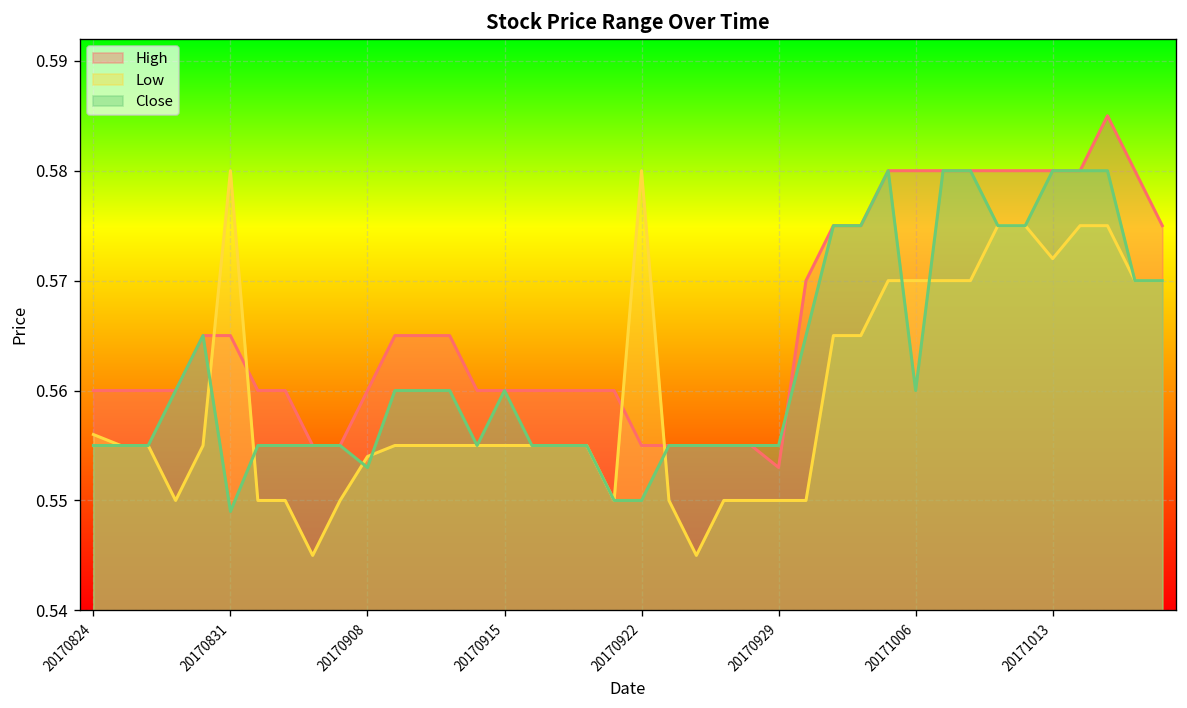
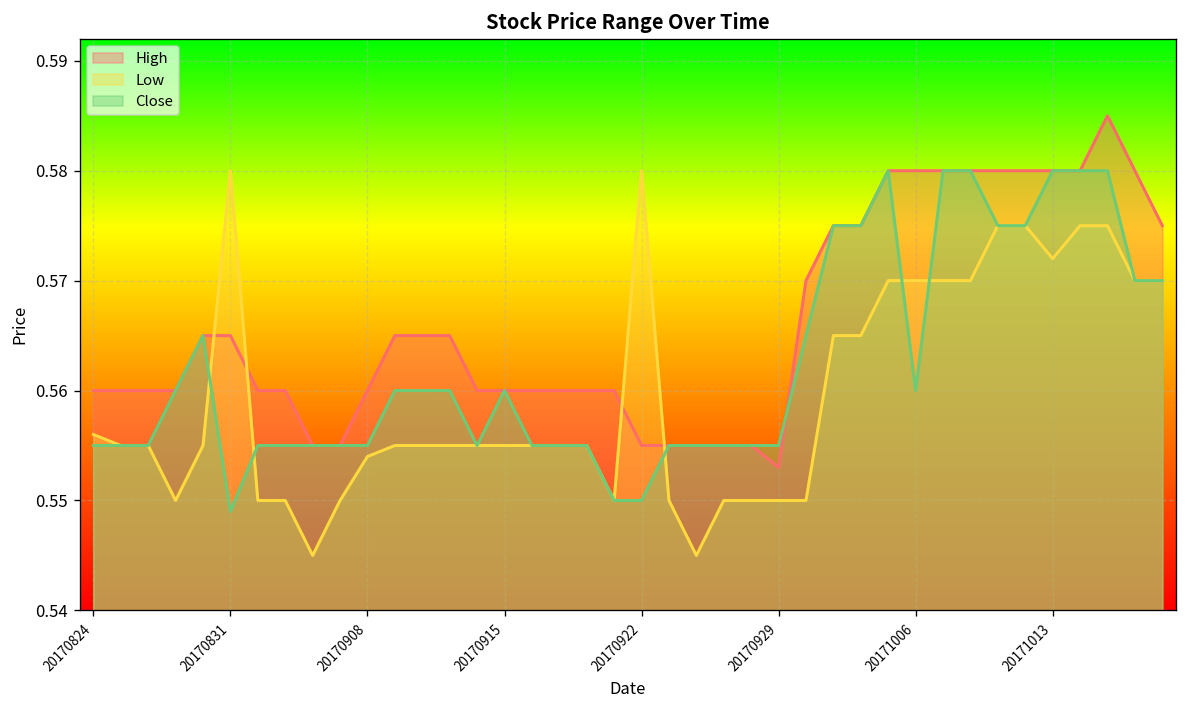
  {
    "High": {
      "20170824": 0.560,
      "20170831": 0.565,
      "20170908": 0.560,
      "20170922": 0.555,
      "20170929": 0.553,
      "20171006": 0.580
    },
    "Low": {
      "20170824": 0.556,
      "20170831": 0.580,
      "20170908": 0.554,
      "20170915": 0.555,
      "20170922": 0.580,
      "20170929": 0.550,
      "20171006": 0.570,
      "20171013": 0.572
    },
    "Close": {
      "20170824": 0.555,
      "20170831": 0.549,
-     "20170908": 0.553,
+     "20170908": 0.555,
      "20170922": 0.550,
      "20170929": 0.555,
      "20171006": 0.560
    }
  }
